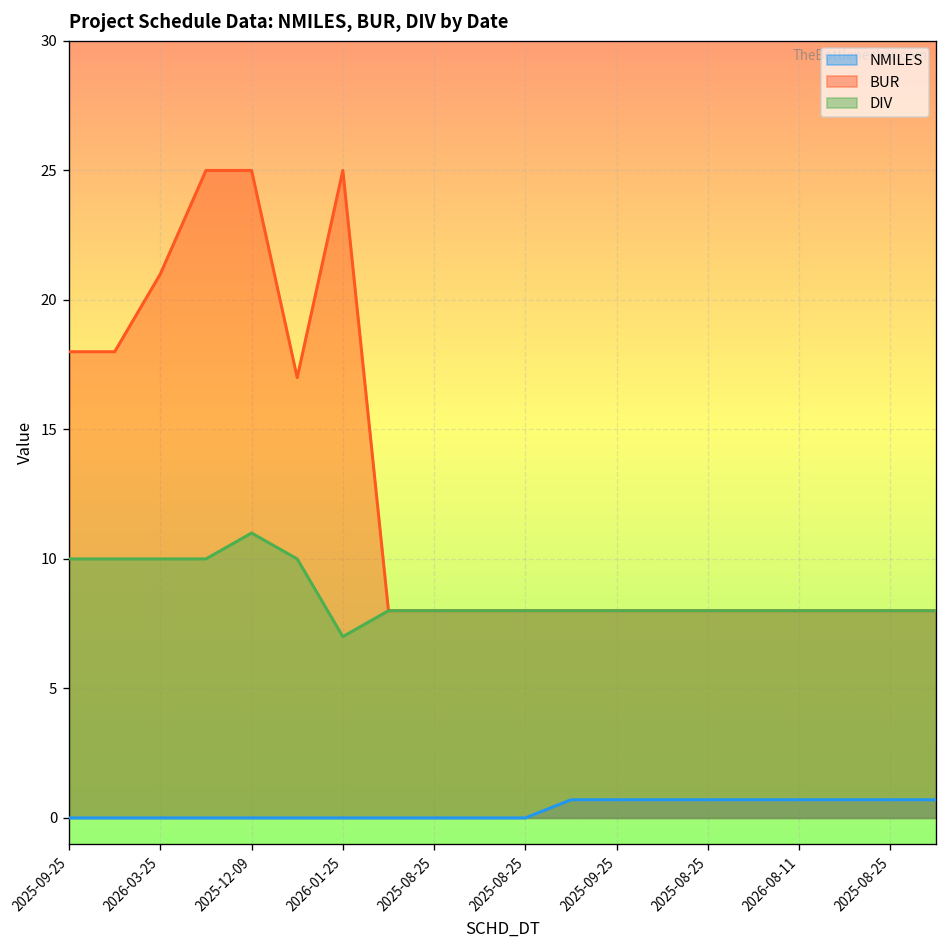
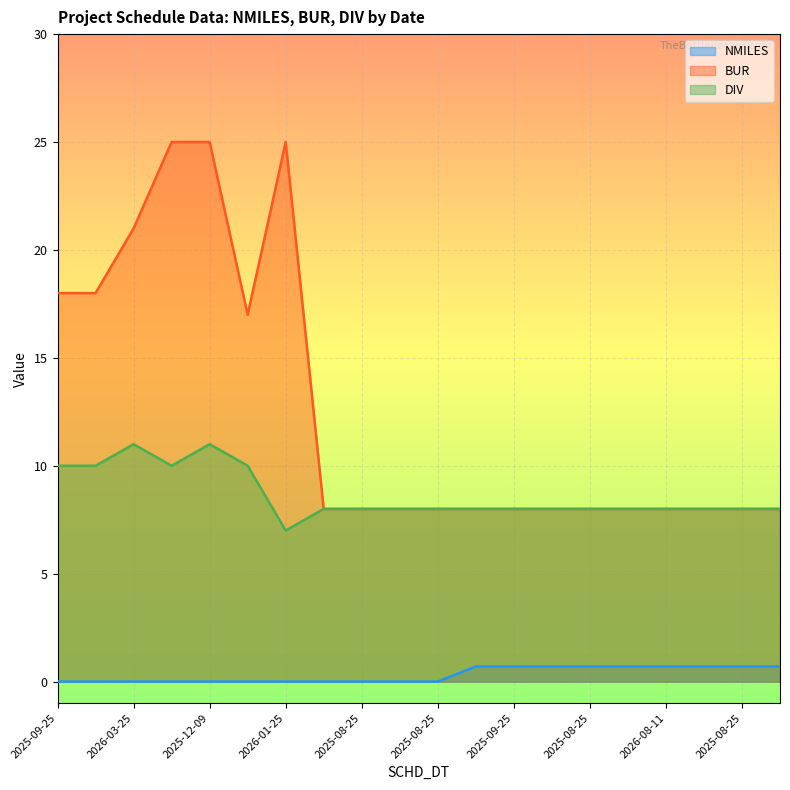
  {
    "NMILES": {
      "2026-03-25": 0,
      "2025-12-09": 0,
      "2026-01-25": 0
    },
    "BUR": {
      "2026-03-25": 21,
      "2025-12-09": 25,
      "2026-01-25": 25
    },
    "DIV": {
-     "2026-03-25": 10,
+     "2026-03-25": 11,
      "2025-12-09": 11,
      "2026-01-25": 7
    }
  }
